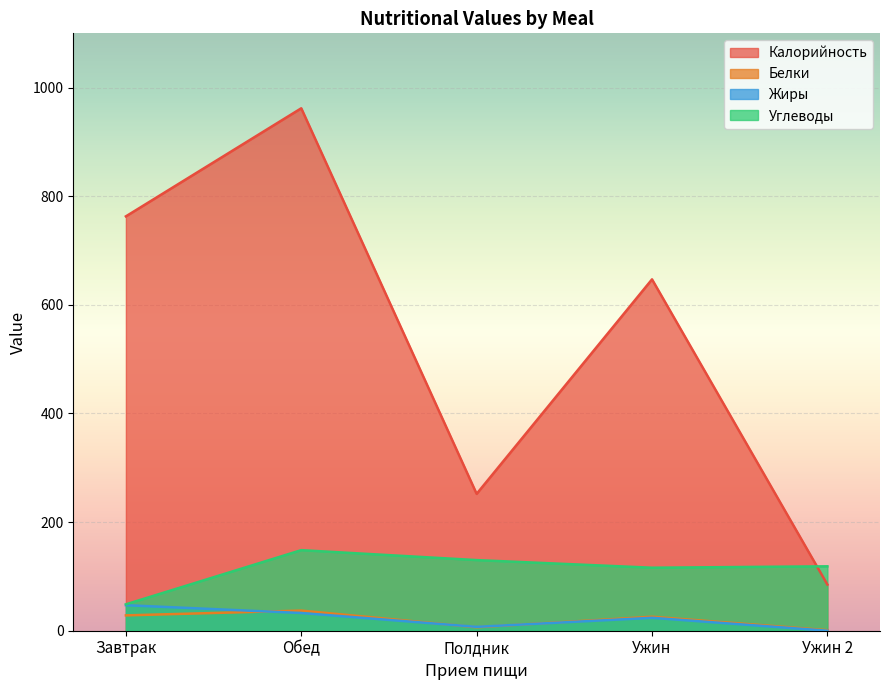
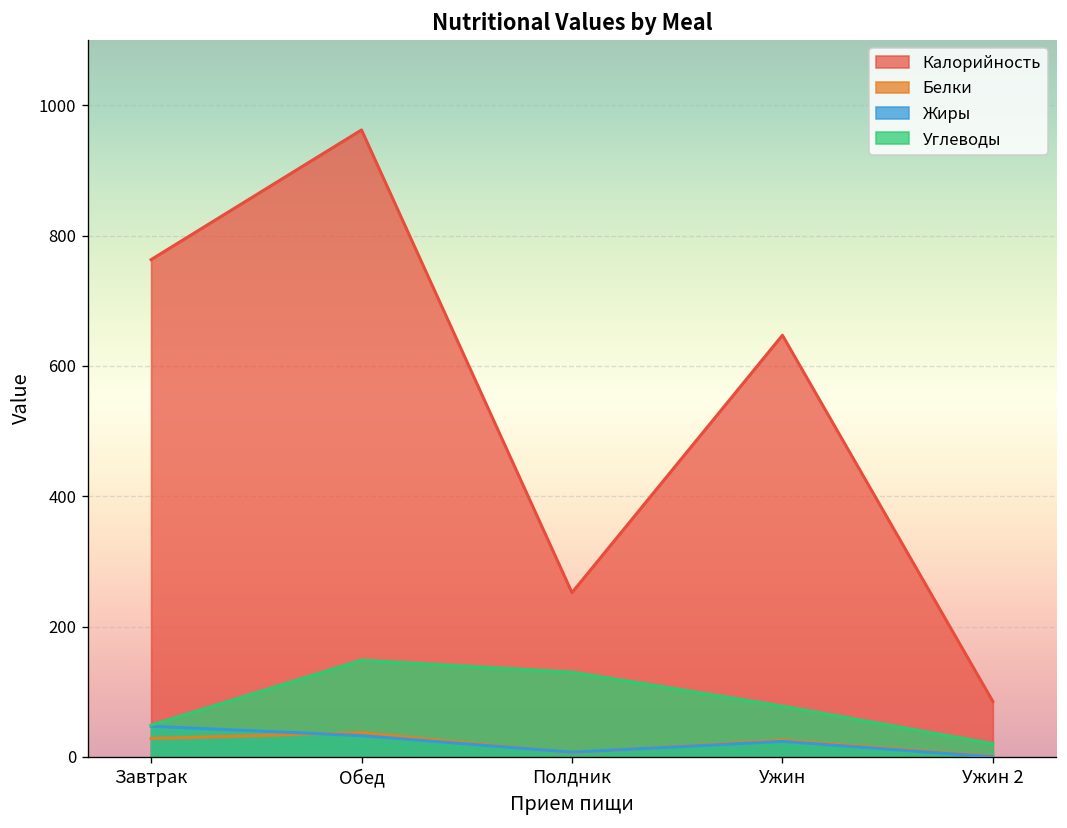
  {
    "Углеводы": {
      "Обед": 150,
      "Полдник": 130,
-     "Ужин": 120,
-     "Ужин 2": 120
+     "Ужин": 80,
+     "Ужин 2": 20
    }
  }
